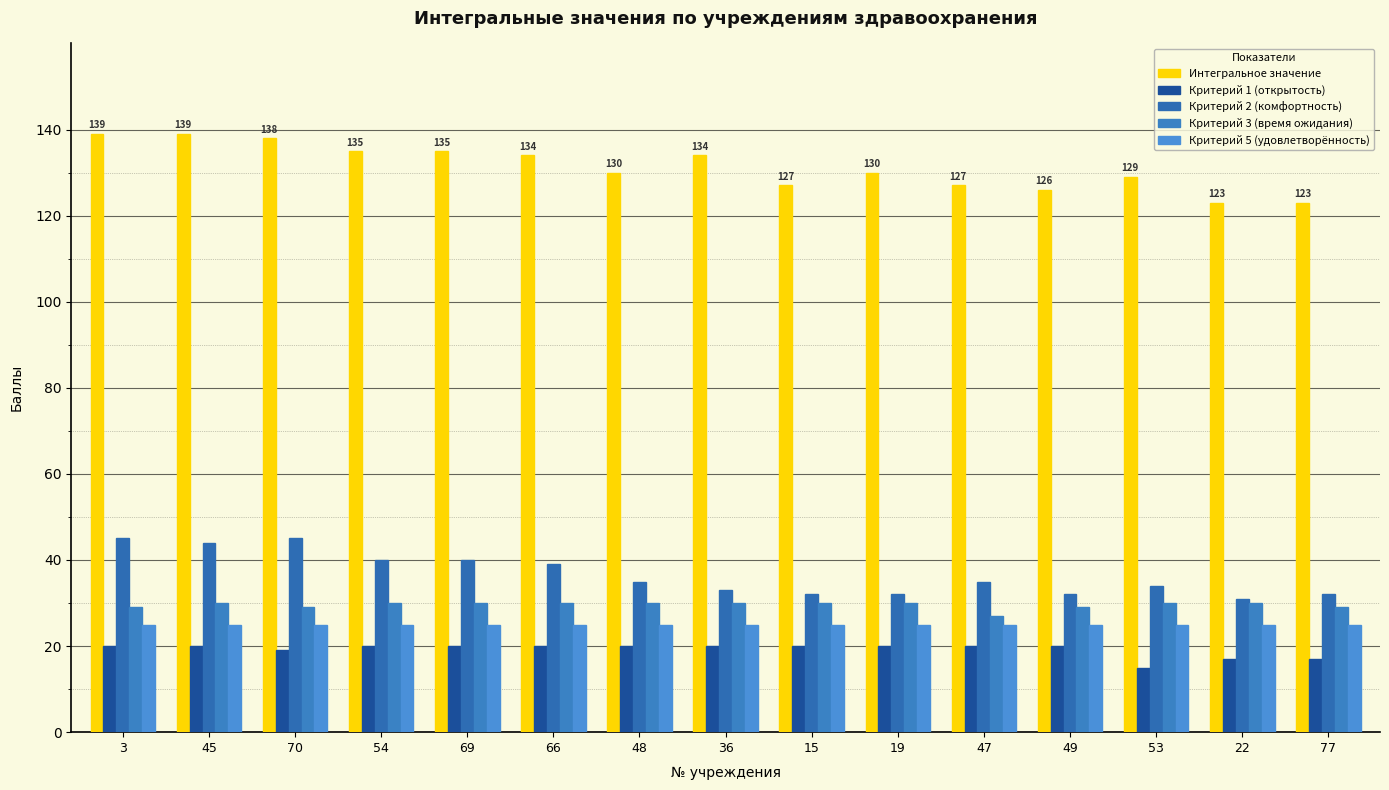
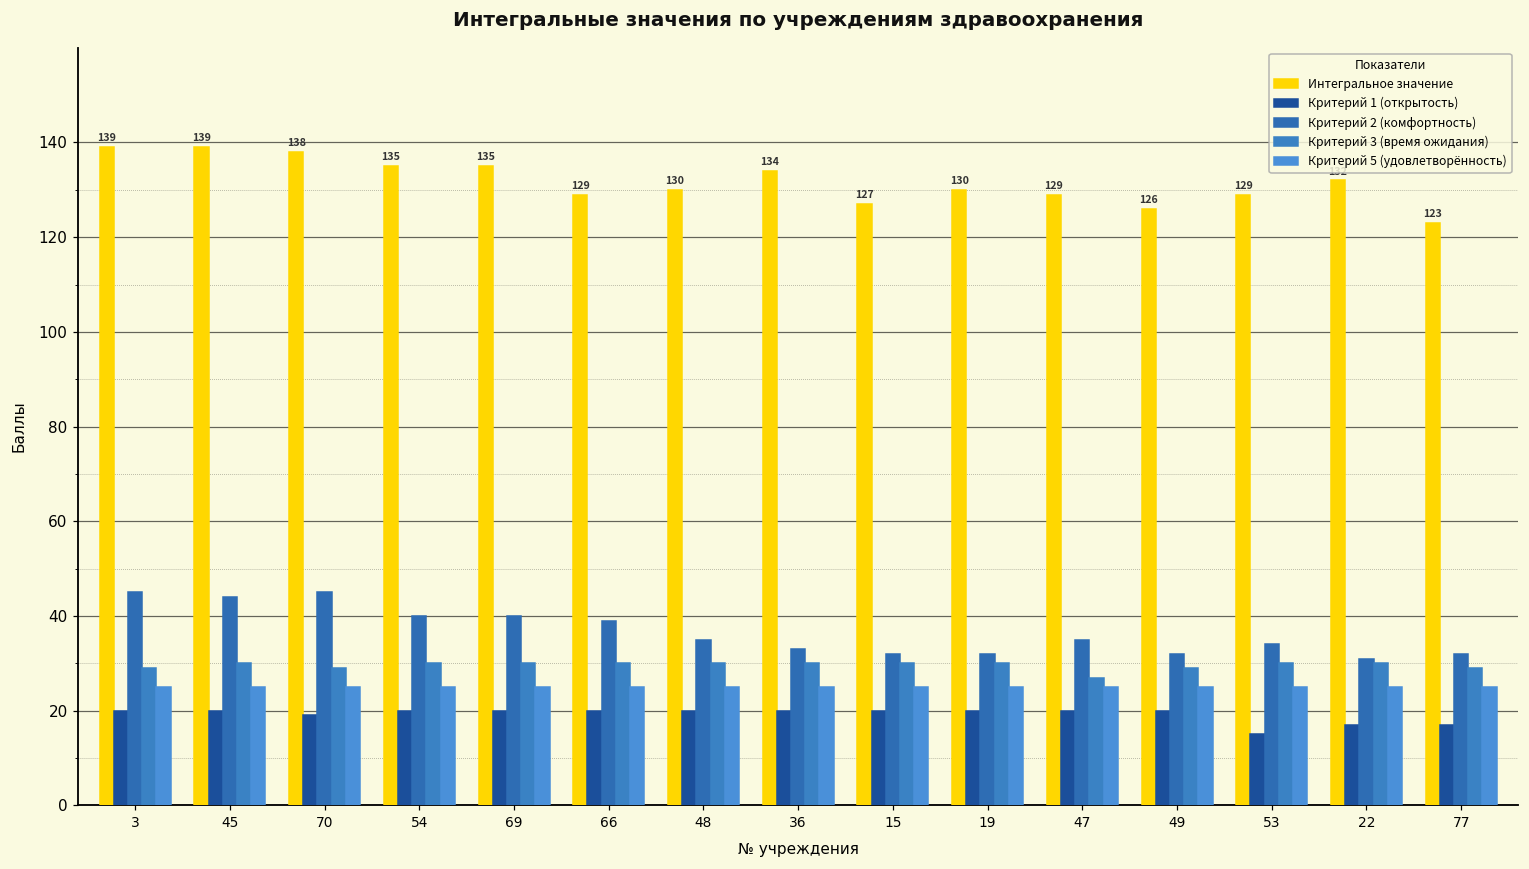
  {
    "Интегральное значение": {
      "3": 139,
      "45": 139,
      "70": 138,
      "54": 135,
      "69": 135,
-     "66": 134,
+     "66": 129,
      "48": 130,
      "36": 134,
      "15": 127,
      "19": 130,
-     "47": 127,
+     "47": 129,
      "49": 126,
      "53": 129,
-     "22": 123,
+     "22": 132,
      "77": 123
    }
  }
